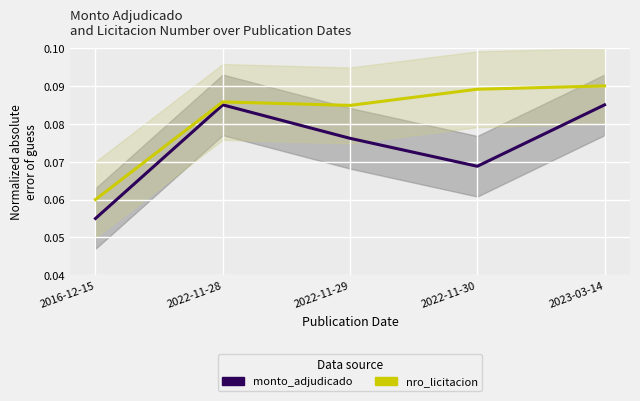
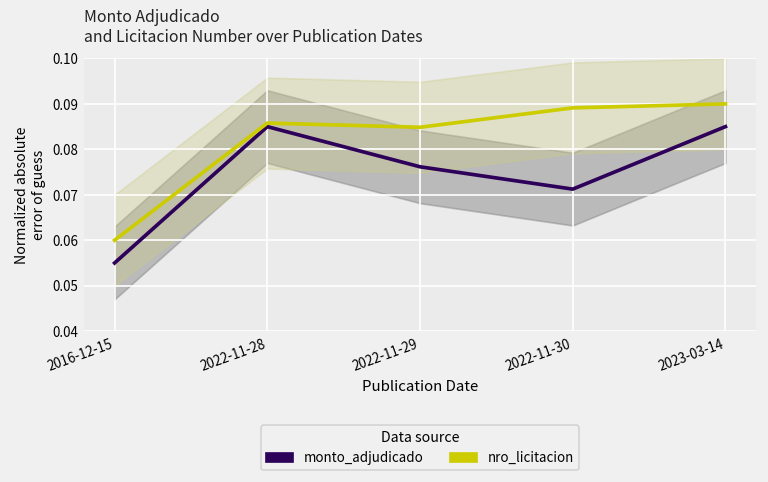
  {
    "monto_adjudicado": {
      "2016-12-15": 0.055,
      "2022-11-28": 0.085,
      "2022-11-29": 0.076,
-     "2022-11-30": 0.069,
+     "2022-11-30": 0.071,
      "2023-03-14": 0.085
    },
    "nro_licitacion": {
      "2016-12-15": 0.060,
      "2022-11-28": 0.086,
      "2022-11-29": 0.085,
      "2022-11-30": 0.089,
      "2023-03-14": 0.090
    }
  }
